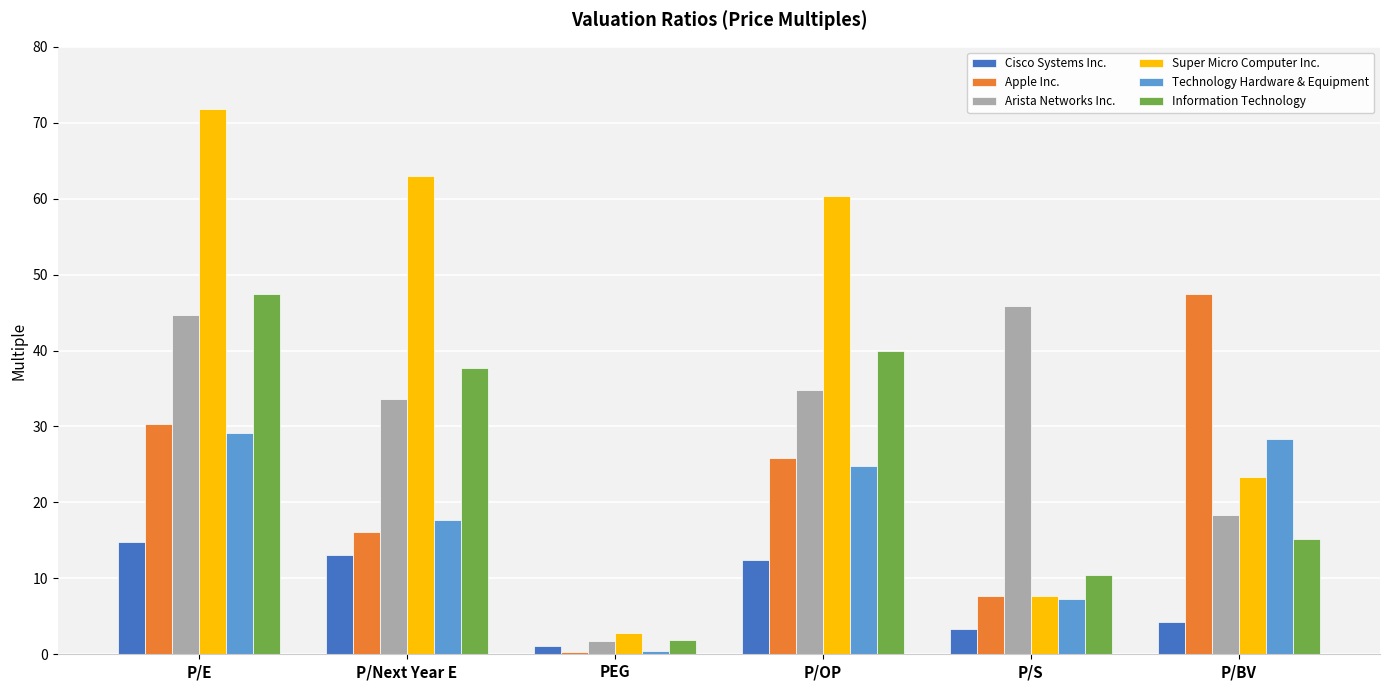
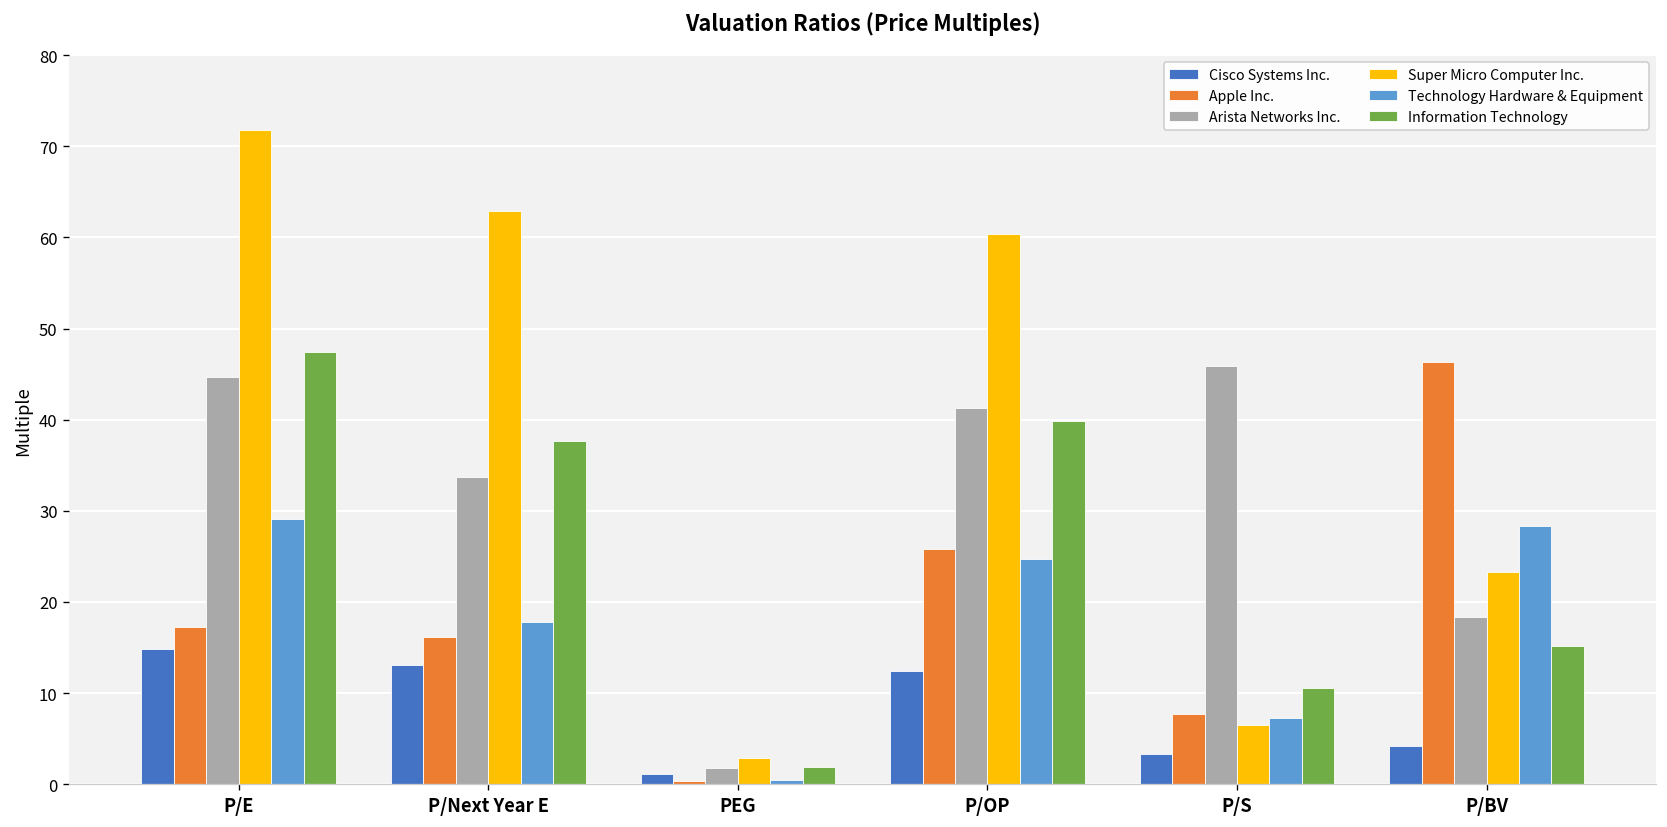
  {
    "Apple Inc.": {
-     "P/E": 30,
+     "P/E": 17,
      "P/Next Year E": 16,
      "PEG": 0,
      "P/OP": 26,
      "P/S": 8,
-     "P/BV": 47
+     "P/BV": 46
    },
    "Arista Networks Inc.": {
      "P/E": 45,
      "P/Next Year E": 34,
      "PEG": 2,
-     "P/OP": 35,
+     "P/OP": 41,
      "P/S": 46,
      "P/BV": 18
    },
    "Super Micro Computer Inc.": {
      "P/E": 72,
      "P/Next Year E": 63,
      "PEG": 3,
      "P/OP": 60,
-     "P/S": 8,
+     "P/S": 6,
      "P/BV": 23
    },
    "Information Technology": {
      "P/E": 47,
      "P/Next Year E": 38,
      "PEG": 2,
      "P/OP": 40,
      "P/S": 11,
      "P/BV": 15
    }
  }
